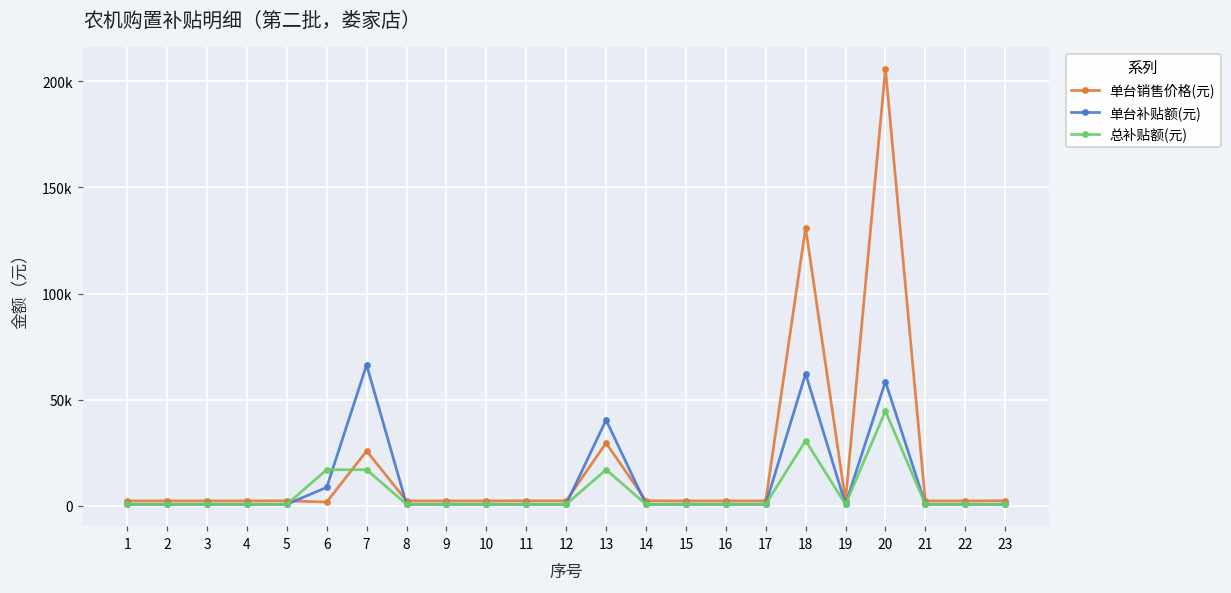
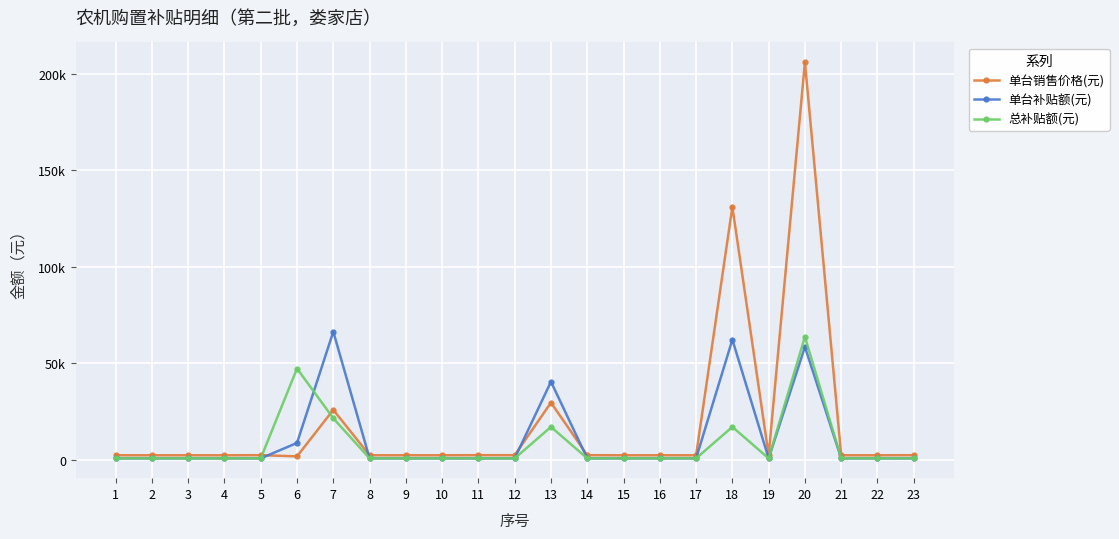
  {
    "单台销售价格(元)": {
      "1": 2000,
      "2": 2000,
      "3": 2000,
      "4": 2000,
      "5": 2000,
      "6": 2000,
      "7": 26000,
      "8": 2000,
      "9": 2000,
      "10": 2000,
      "11": 2000,
      "12": 2000,
      "13": 30000,
      "14": 2000,
      "15": 2000,
      "16": 2000,
      "17": 2000,
      "18": 131000,
      "19": 2000,
      "20": 206000,
      "21": 2000,
      "22": 2000,
      "23": 2000
    },
    "单台补贴额(元)": {
      "6": 9000,
      "7": 66000,
      "13": 40000,
      "18": 62000,
      "20": 58000
    },
    "总补贴额(元)": {
-     "6": 17000,
-     "7": 17000,
+     "6": 47000,
+     "7": 21000,
      "13": 17000,
-     "18": 31000,
-     "20": 45000
+     "18": 17000,
+     "20": 64000
    }
  }
